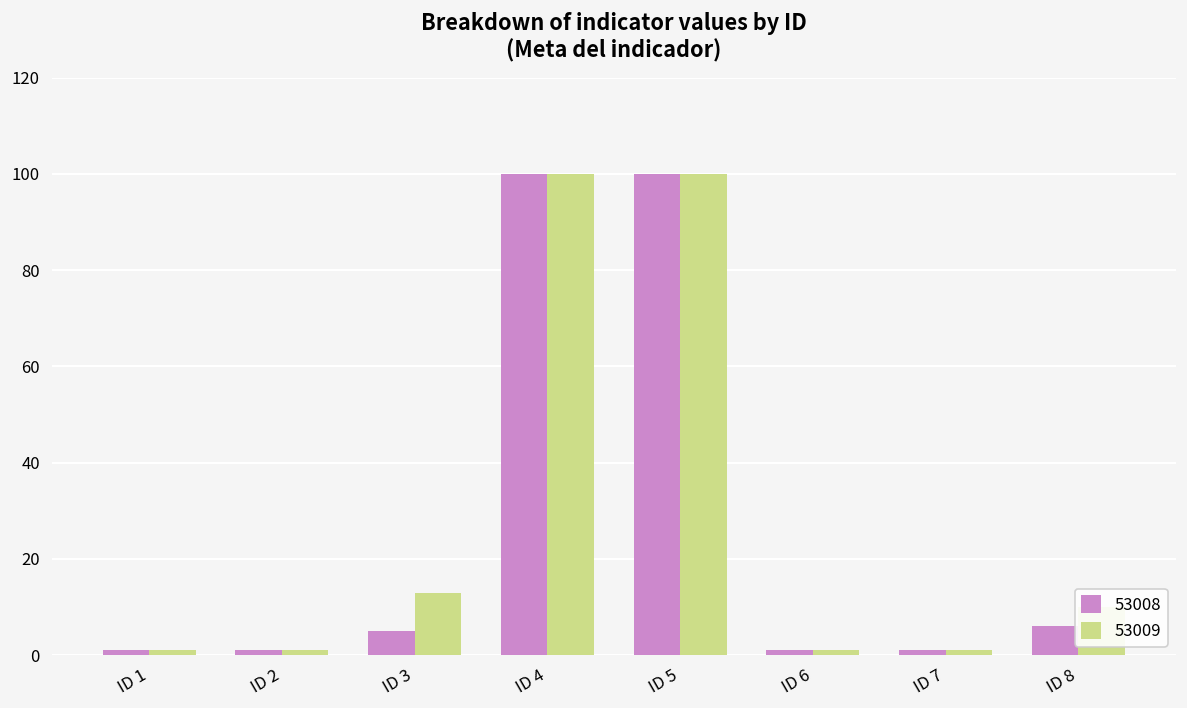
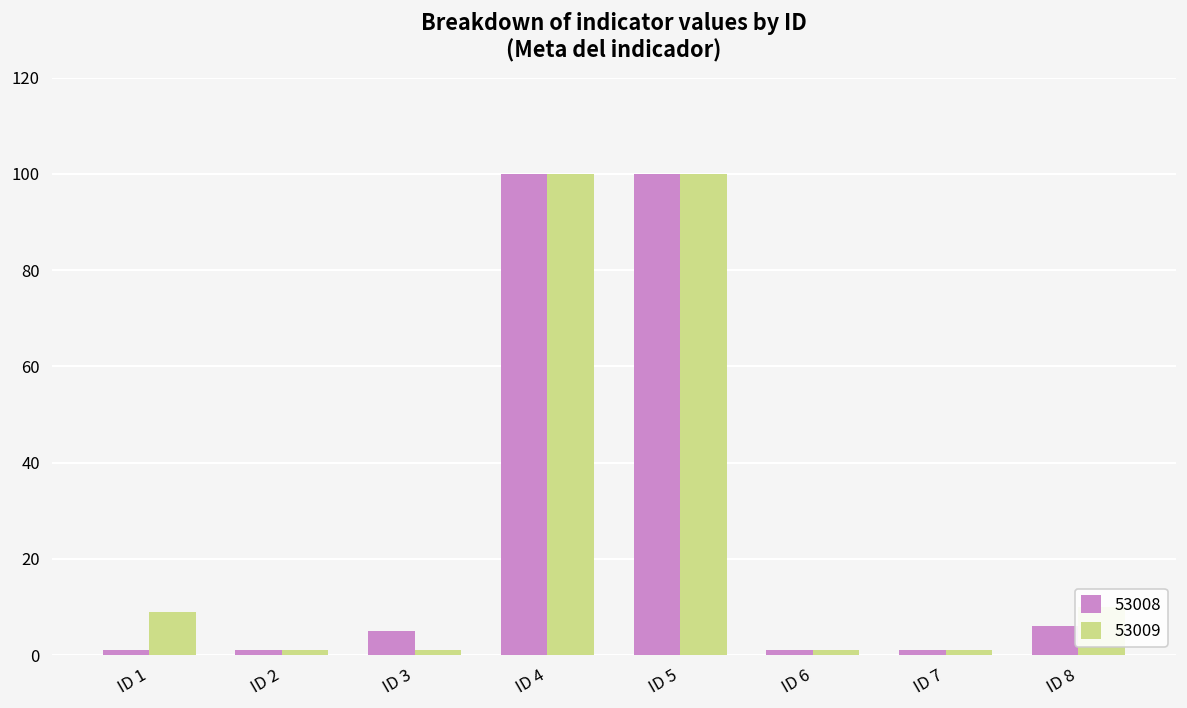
  {
    "53008": {
      "ID 1": 1,
      "ID 2": 1,
      "ID 3": 5,
      "ID 4": 100,
      "ID 5": 100,
      "ID 6": 1,
      "ID 7": 1,
      "ID 8": 6
    },
    "53009": {
-     "ID 1": 1,
+     "ID 1": 9,
      "ID 2": 1,
-     "ID 3": 13,
+     "ID 3": 1,
      "ID 4": 100,
      "ID 5": 100,
      "ID 6": 1,
      "ID 7": 1
    }
  }
